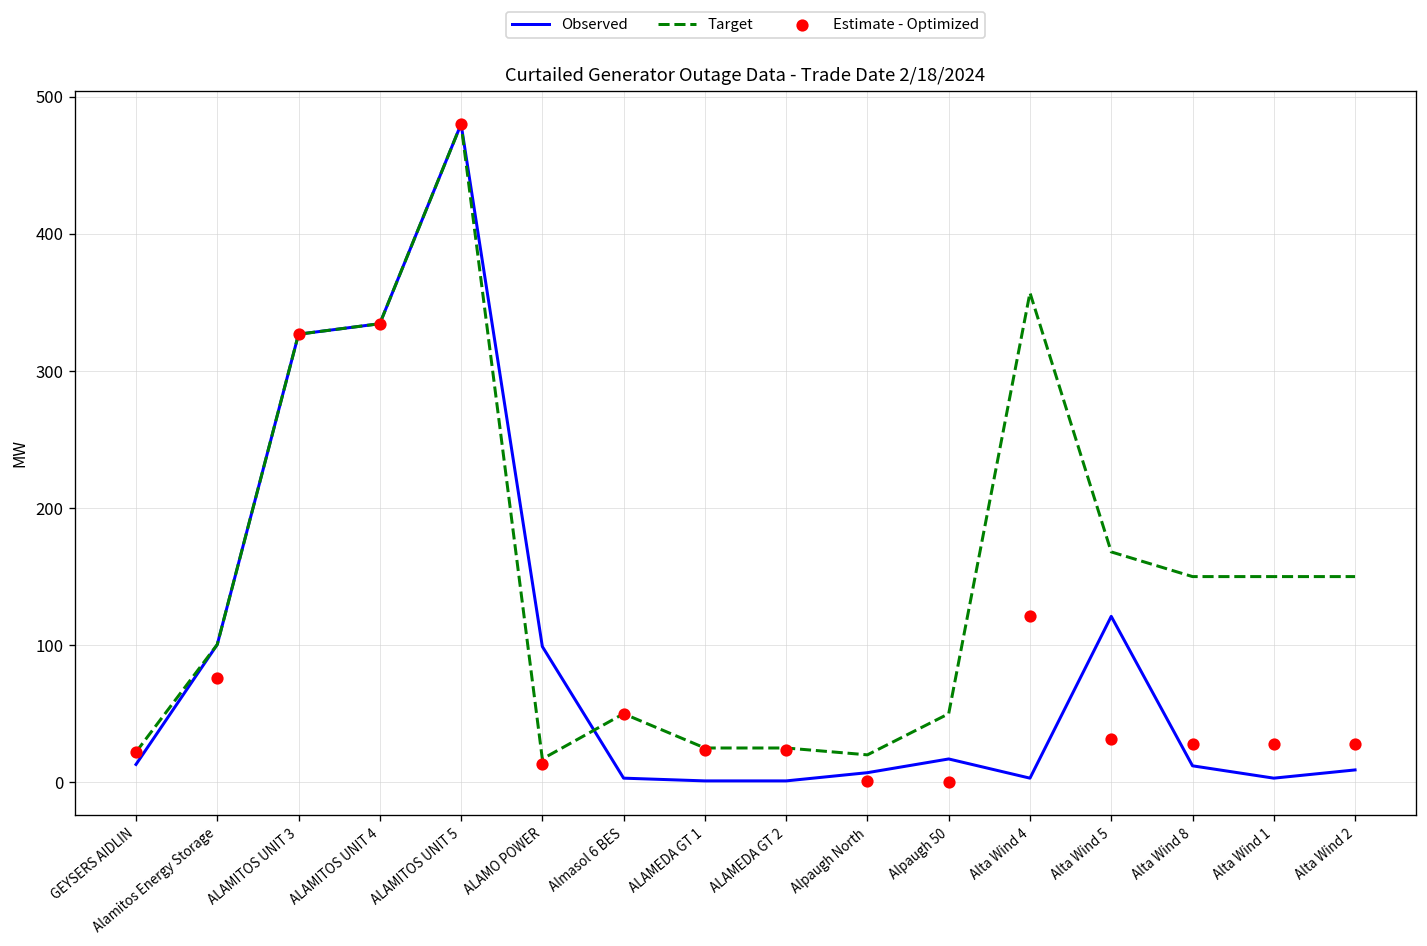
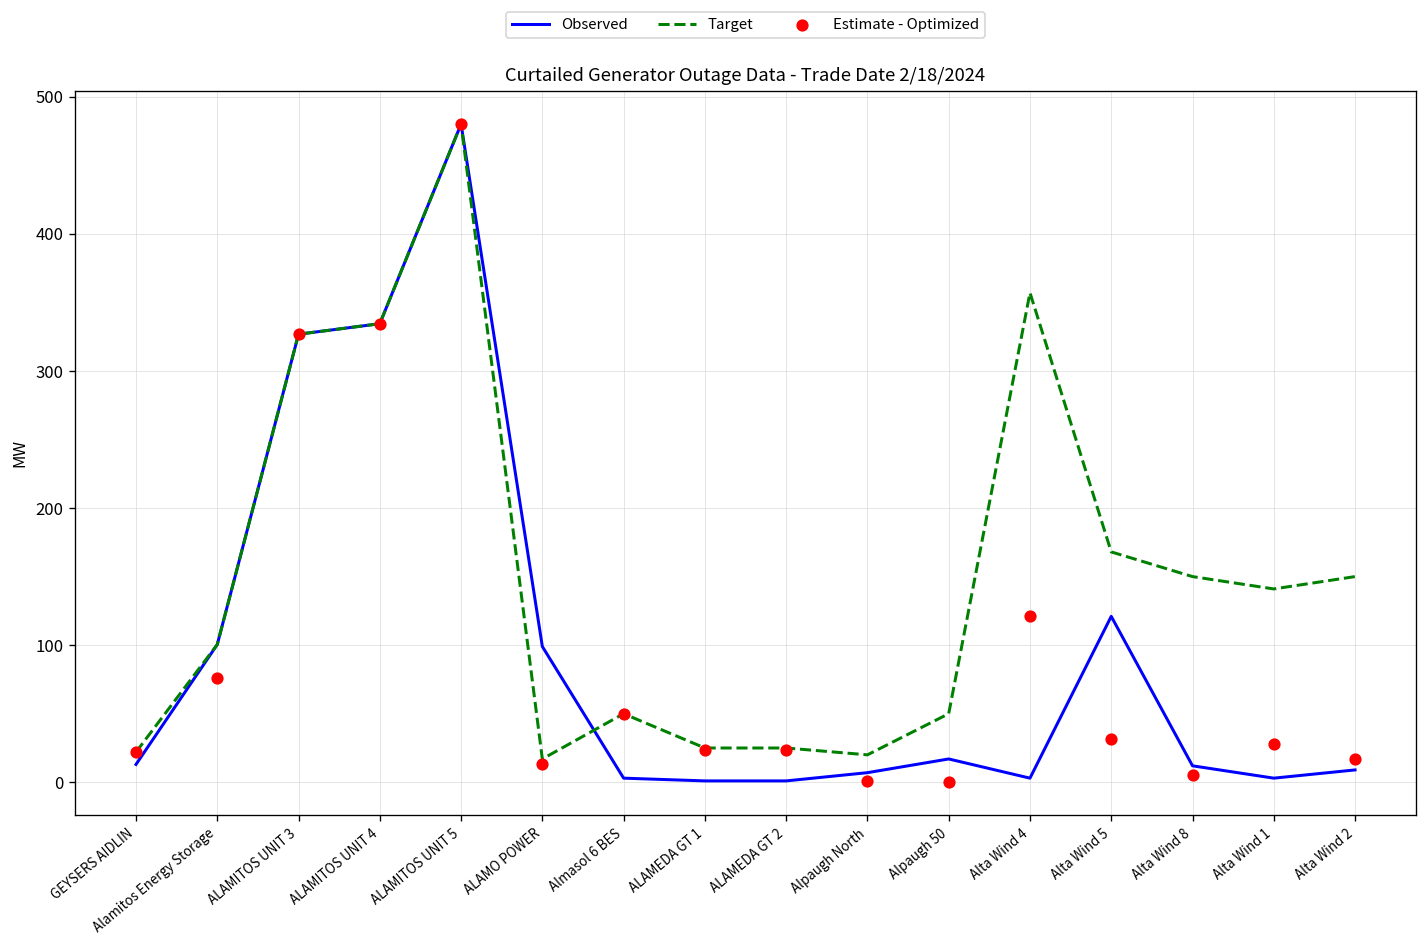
  {
    "Observed": {
      "GEYSERS AIDLIN": 13,
      "ALAMO POWER": 99,
      "Almasol 6 BES": 3,
      "ALAMEDA GT 1": 1,
      "ALAMEDA GT 2": 1,
      "Alpaugh North": 7,
      "Alpaugh 50": 17,
      "Alta Wind 4": 3,
      "Alta Wind 5": 121,
      "Alta Wind 8": 12,
      "Alta Wind 1": 3,
      "Alta Wind 2": 9
    },
    "Estimate - Optimized": {
-     "Alta Wind 8": 28,
-     "Alta Wind 2": 28
+     "Alta Wind 8": 5,
+     "Alta Wind 2": 17
    },
    "Target": {
      "ALAMO POWER": 17,
      "Alpaugh North": 20,
      "Alpaugh 50": 50,
      "Alta Wind 4": 357,
      "Alta Wind 5": 168,
      "Alta Wind 8": 150,
-     "Alta Wind 1": 150,
+     "Alta Wind 1": 141,
      "Alta Wind 2": 150
    }
  }
